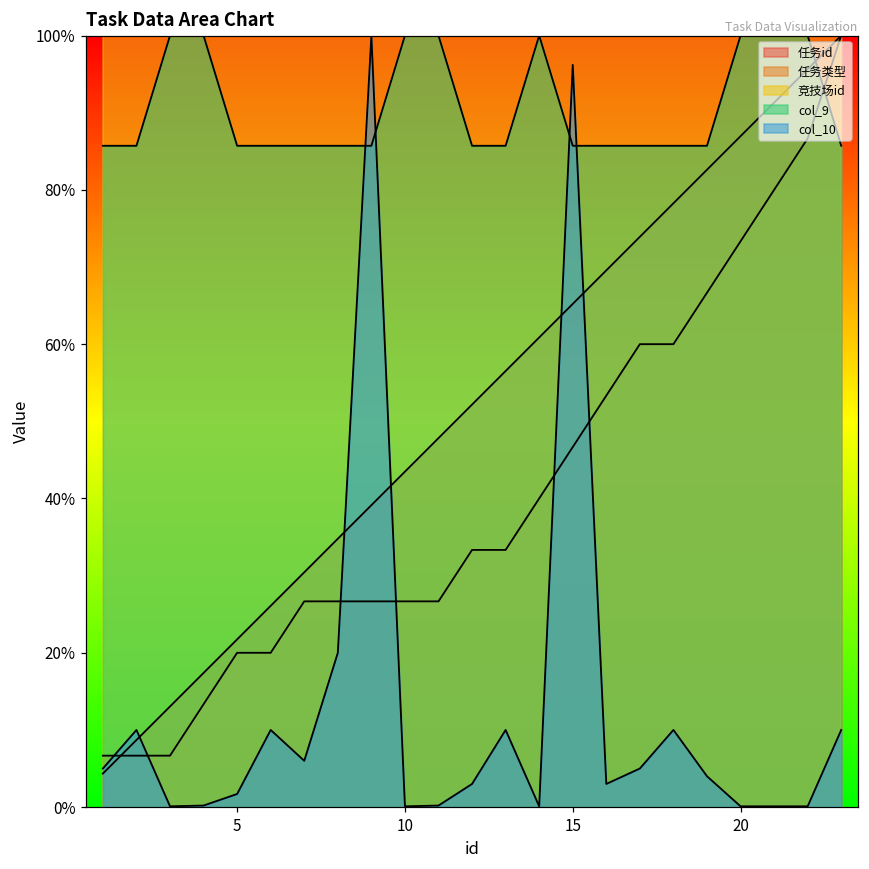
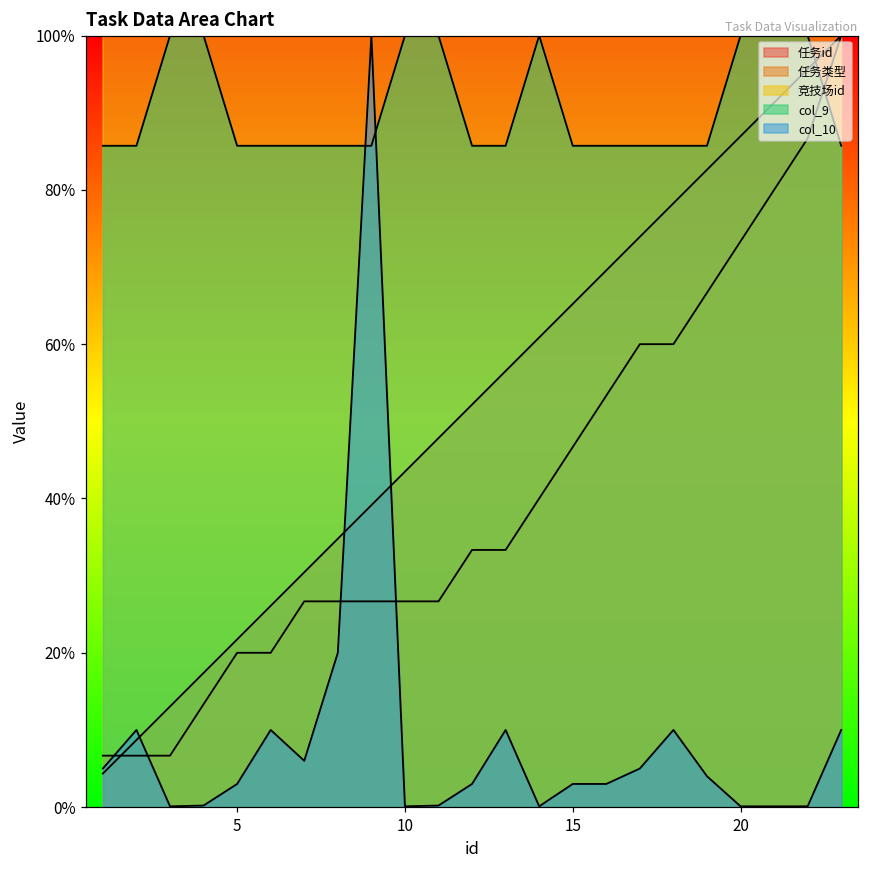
  {
    "竞技场id": {
      "5": "100%",
      "15": "100%"
    },
    "col_9": {
      "5": "86%",
      "15": "86%"
    },
    "col_10": {
-     "5": "2%",
+     "5": "3%",
      "10": "0%",
-     "15": "96%",
+     "15": "3%",
      "20": "0%"
    }
  }
